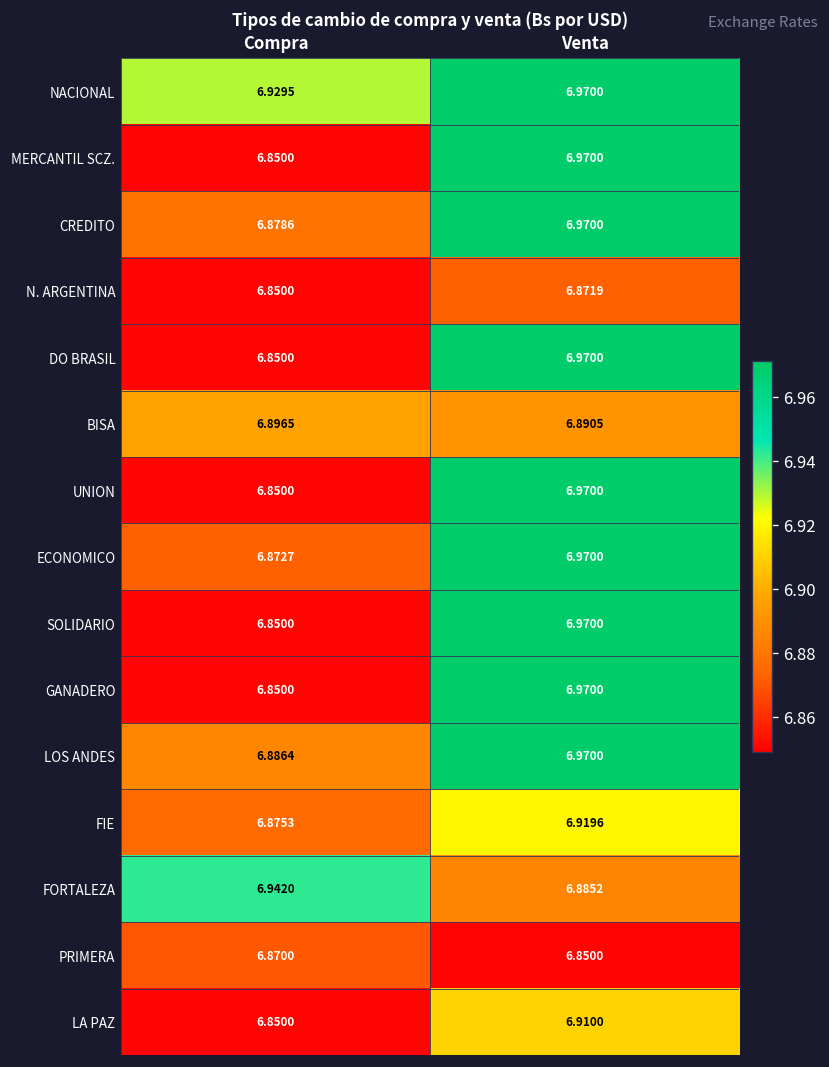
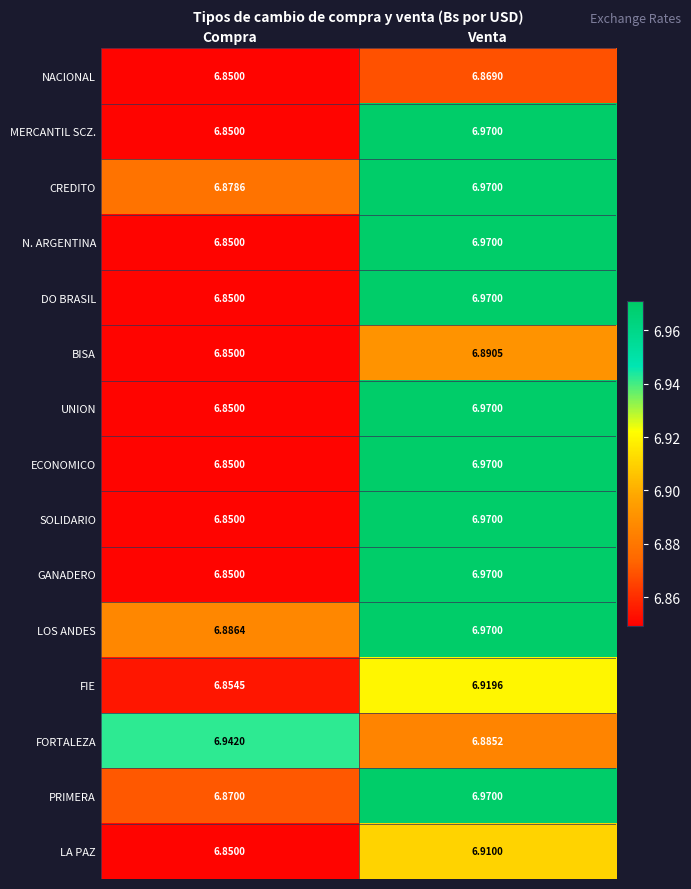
  {
    "NACIONAL": {
-     "Compra": 6.9295,
-     "Venta": 6.9700
+     "Compra": 6.8500,
+     "Venta": 6.8690
    },
    "MERCANTIL SCZ.": {
      "Compra": 6.8500,
      "Venta": 6.9700
    },
    "CREDITO": {
      "Compra": 6.8786,
      "Venta": 6.9700
    },
    "N. ARGENTINA": {
      "Compra": 6.8500,
-     "Venta": 6.8719
+     "Venta": 6.9700
    },
    "DO BRASIL": {
      "Compra": 6.8500,
      "Venta": 6.9700
    },
    "BISA": {
-     "Compra": 6.8965,
+     "Compra": 6.8500,
      "Venta": 6.8905
    },
    "UNION": {
      "Compra": 6.8500,
      "Venta": 6.9700
    },
    "ECONOMICO": {
-     "Compra": 6.8727,
+     "Compra": 6.8500,
      "Venta": 6.9700
    },
    "SOLIDARIO": {
      "Compra": 6.8500,
      "Venta": 6.9700
    },
    "GANADERO": {
      "Compra": 6.8500,
      "Venta": 6.9700
    },
    "LOS ANDES": {
      "Compra": 6.8864,
      "Venta": 6.9700
    },
    "FIE": {
-     "Compra": 6.8753,
+     "Compra": 6.8545,
      "Venta": 6.9196
    },
    "FORTALEZA": {
      "Compra": 6.9420,
      "Venta": 6.8852
    },
    "PRIMERA": {
      "Compra": 6.8700,
-     "Venta": 6.8500
+     "Venta": 6.9700
    },
    "LA PAZ": {
      "Compra": 6.8500,
      "Venta": 6.9100
    }
  }
